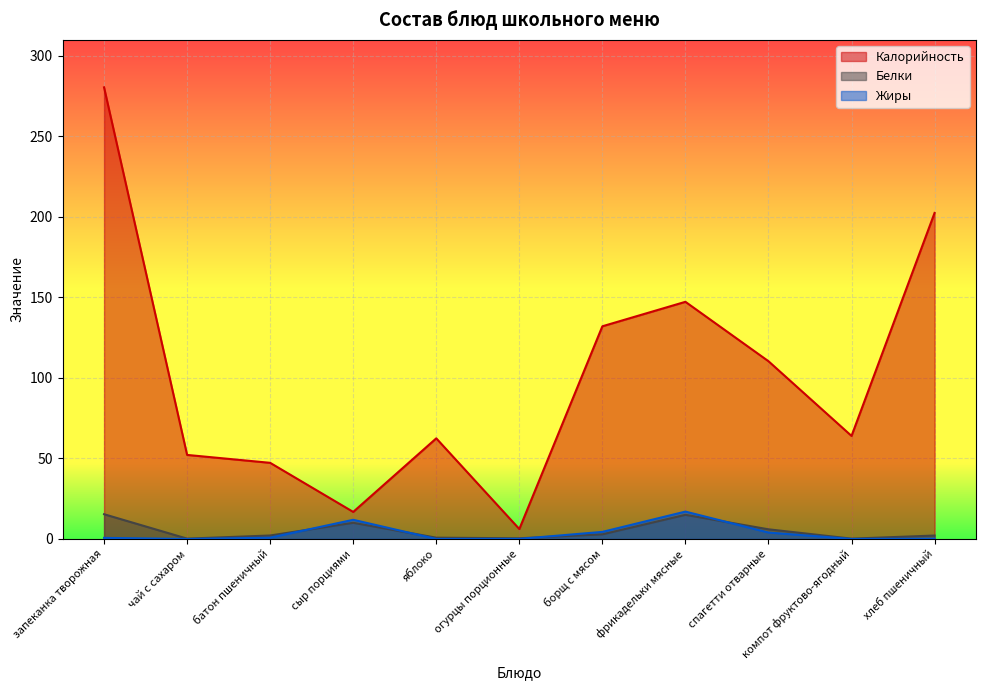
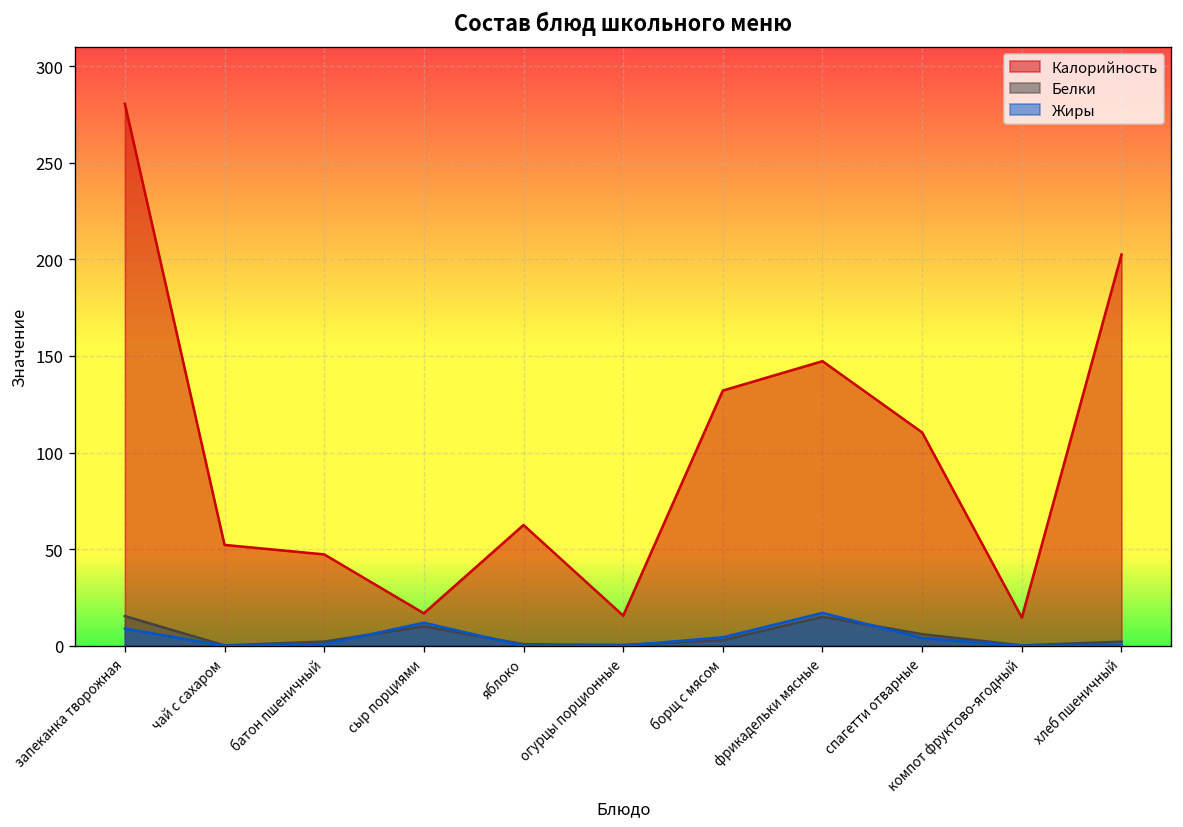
  {
    "Калорийность": {
      "запеканка творожная": 281,
      "чай с сахаром": 52,
      "батон пшеничный": 47,
      "сыр порциями": 17,
      "яблоко": 63,
-     "огурцы порционные": 6,
+     "огурцы порционные": 16,
      "борщ с мясом": 132,
      "фрикадельки мясные": 147,
      "спагетти отварные": 110,
-     "компот фруктово-ягодный": 64,
+     "компот фруктово-ягодный": 15,
      "хлеб пшеничный": 203
    },
    "Белки": {
      "запеканка творожная": 15,
      "сыр порциями": 10,
      "фрикадельки мясные": 15,
      "спагетти отварные": 6,
      "хлеб пшеничный": 2
    },
    "Жиры": {
-     "запеканка творожная": 1,
+     "запеканка творожная": 9,
      "сыр порциями": 12,
      "фрикадельки мясные": 17,
      "спагетти отварные": 4,
      "хлеб пшеничный": 0
    }
  }
